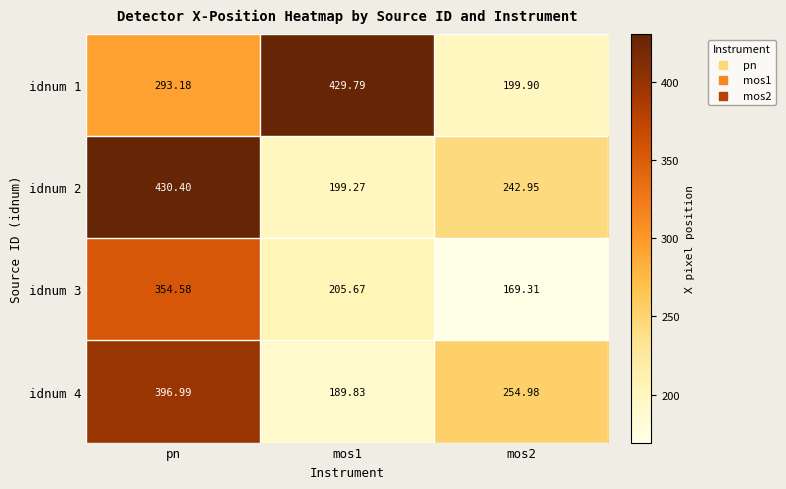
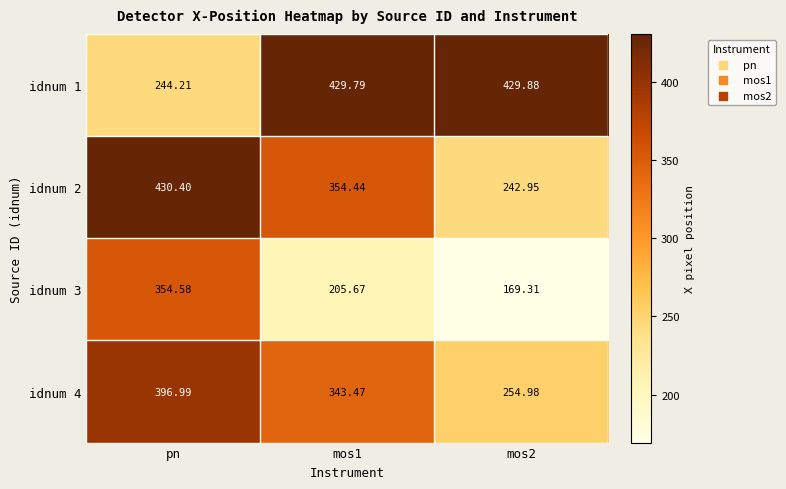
  {
    "idnum 1": {
-     "pn": 293.18,
+     "pn": 244.21,
      "mos1": 429.79,
-     "mos2": 199.90
+     "mos2": 429.88
    },
    "idnum 2": {
      "pn": 430.40,
-     "mos1": 199.27,
+     "mos1": 354.44,
      "mos2": 242.95
    },
    "idnum 3": {
      "pn": 354.58,
      "mos1": 205.67,
      "mos2": 169.31
    },
    "idnum 4": {
      "pn": 396.99,
-     "mos1": 189.83,
+     "mos1": 343.47,
      "mos2": 254.98
    }
  }
